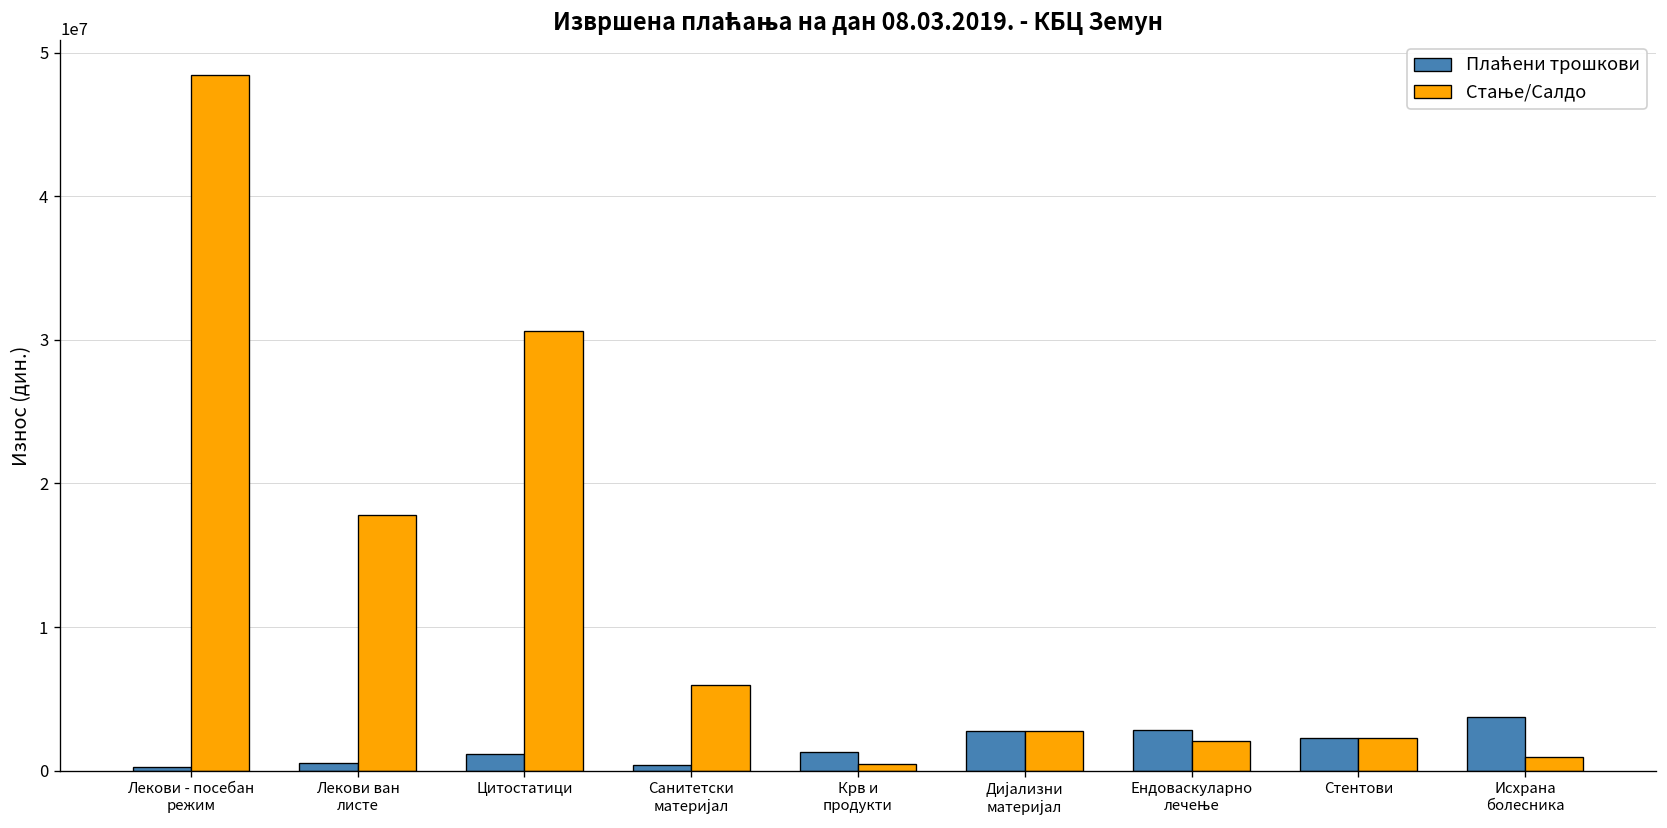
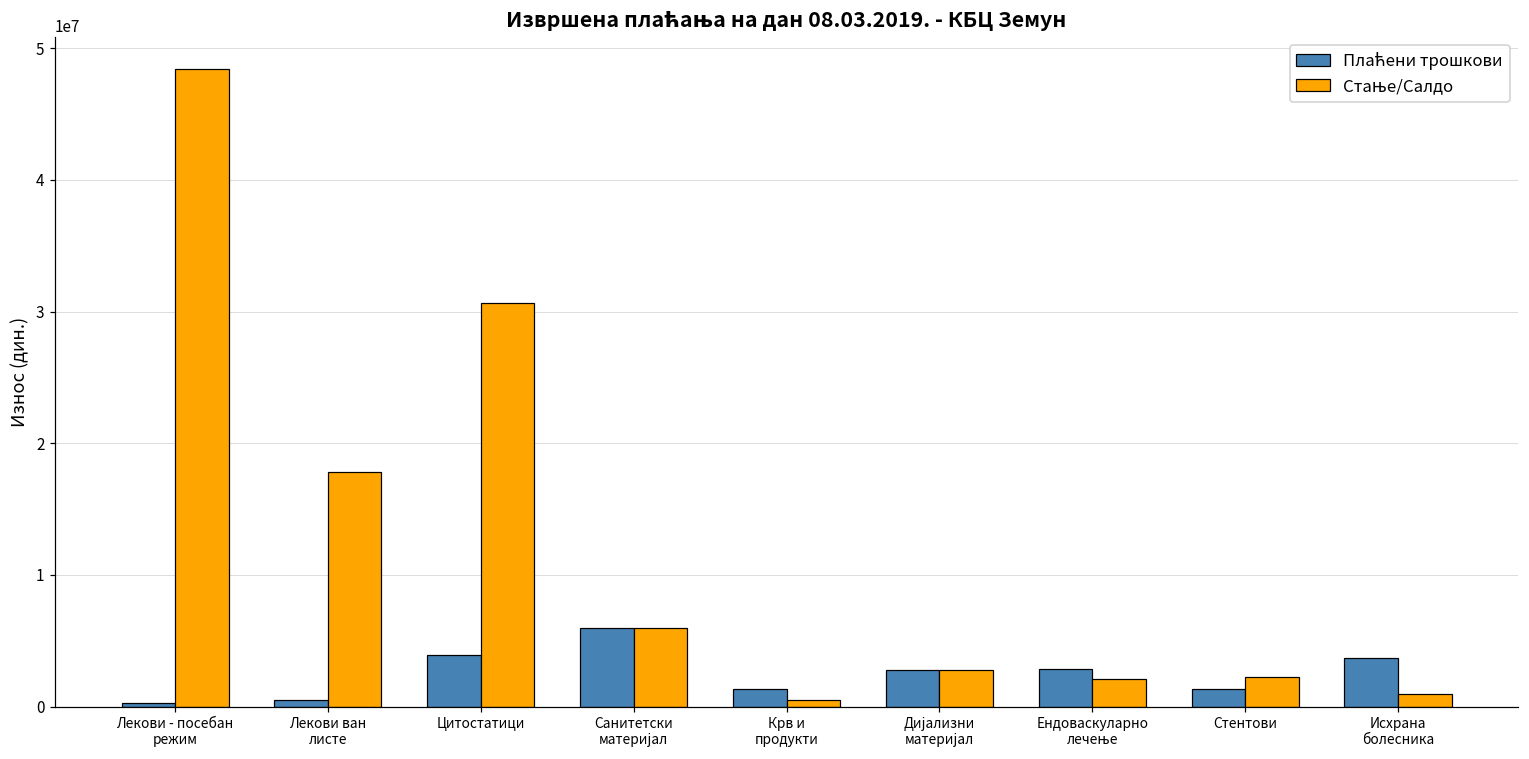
  {
    "Плаћени трошкови": {
      "Лекови - посебан режим": 300000,
      "Лекови ван листе": 500000,
-     "Цитостатици": 1200000,
-     "Санитетски материјал": 400000,
+     "Цитостатици": 3900000,
+     "Санитетски материјал": 6000000,
      "Крв и продукти": 1300000,
      "Дијализни материјал": 2800000,
      "Ендоваскуларно лечење": 2800000,
-     "Стентови": 2300000,
+     "Стентови": 1400000,
      "Исхрана болесника": 3700000
    },
    "Стање/Салдо": {
      "Лекови - посебан режим": 48500000,
      "Лекови ван листе": 17800000,
      "Цитостатици": 30600000,
      "Санитетски материјал": 6000000,
      "Крв и продукти": 500000,
      "Дијализни материјал": 2800000,
      "Ендоваскуларно лечење": 2100000,
      "Стентови": 2300000,
      "Исхрана болесника": 1000000
    }
  }
